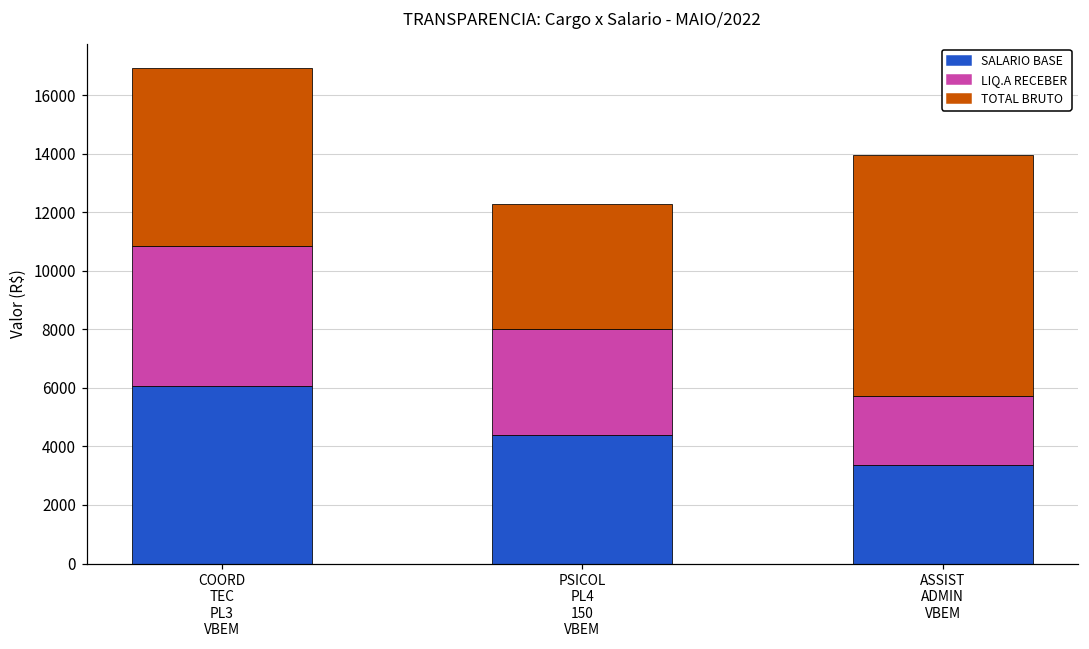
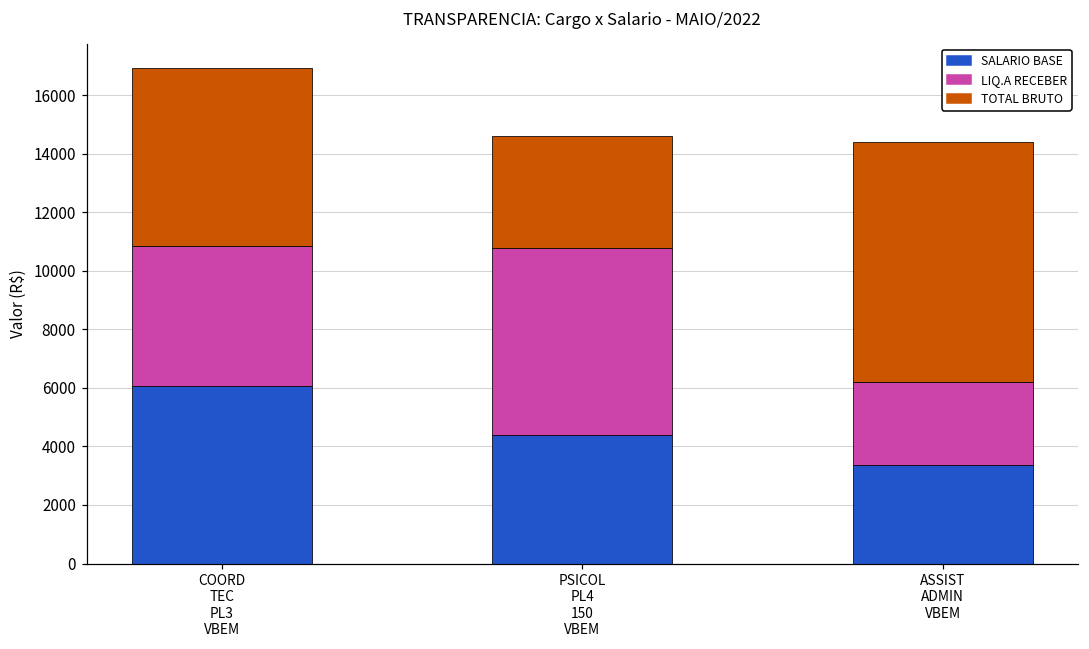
  {
    "SALARIO BASE": {
      "COORD TEC PL3 VBEM": 6100,
      "PSICOL PL4 150 VBEM": 4400,
      "ASSIST ADMIN VBEM": 3400
    },
    "LIQ.A RECEBER": {
      "COORD TEC PL3 VBEM": 4800,
-     "PSICOL PL4 150 VBEM": 3600,
-     "ASSIST ADMIN VBEM": 2300
+     "PSICOL PL4 150 VBEM": 6400,
+     "ASSIST ADMIN VBEM": 2800
    },
    "TOTAL BRUTO": {
      "COORD TEC PL3 VBEM": 6100,
-     "PSICOL PL4 150 VBEM": 4300,
+     "PSICOL PL4 150 VBEM": 3800,
      "ASSIST ADMIN VBEM": 8200
    }
  }
